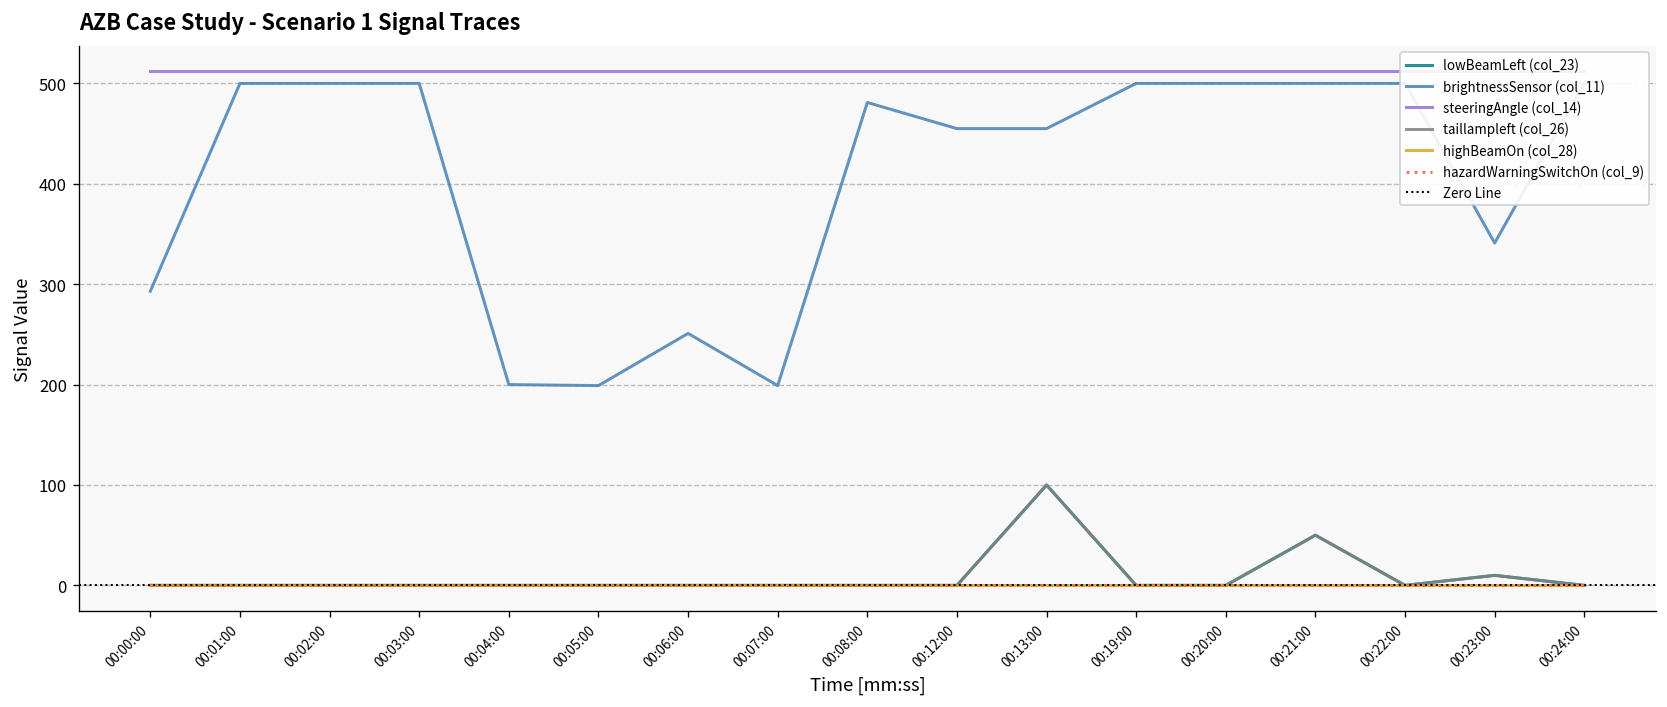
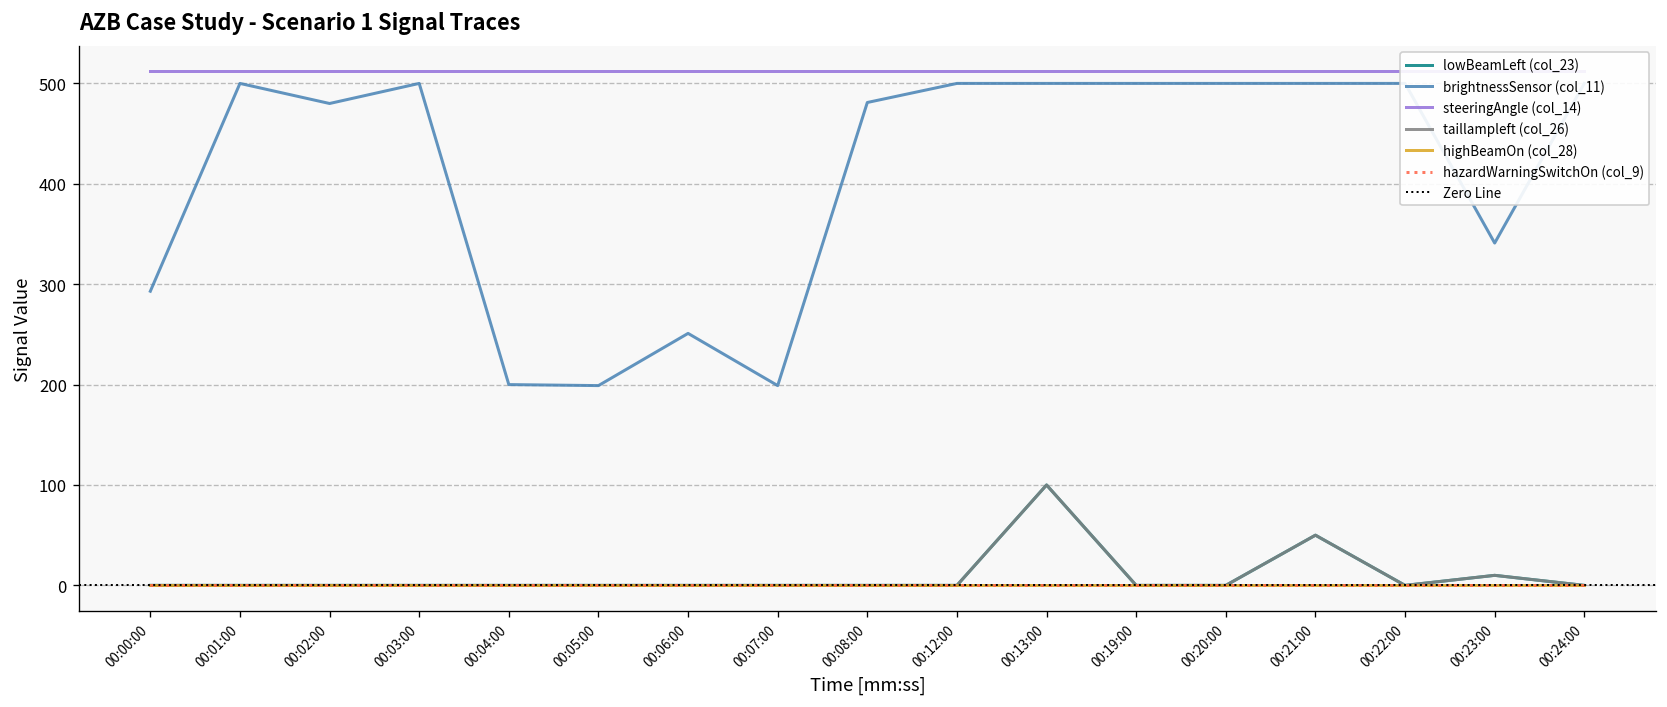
  {
    "taillampleft (col_26)": {
      "00:13:00": 100,
      "00:21:00": 50,
      "00:23:00": 10
    },
    "brightnessSensor (col_11)": {
      "00:00:00": 290,
      "00:01:00": 500,
-     "00:02:00": 500,
+     "00:02:00": 480,
      "00:03:00": 500,
      "00:04:00": 200,
      "00:05:00": 200,
      "00:06:00": 250,
      "00:07:00": 200,
      "00:08:00": 480,
-     "00:12:00": 460,
-     "00:13:00": 460,
+     "00:12:00": 500,
+     "00:13:00": 500,
      "00:19:00": 500,
      "00:20:00": 500,
      "00:21:00": 500,
      "00:23:00": 340
    },
    "steeringAngle (col_14)": {
      "00:00:00": 510,
      "00:01:00": 510,
      "00:02:00": 510,
      "00:03:00": 510,
      "00:04:00": 510,
      "00:05:00": 510,
      "00:06:00": 510,
      "00:07:00": 510,
      "00:08:00": 510,
      "00:12:00": 510,
      "00:13:00": 510,
      "00:19:00": 510,
      "00:20:00": 510,
      "00:21:00": 510
    },
    "hazardWarningSwitchOn (col_9)": {
      "00:13:00": 0,
      "00:21:00": 0,
      "00:23:00": 0
    }
  }
